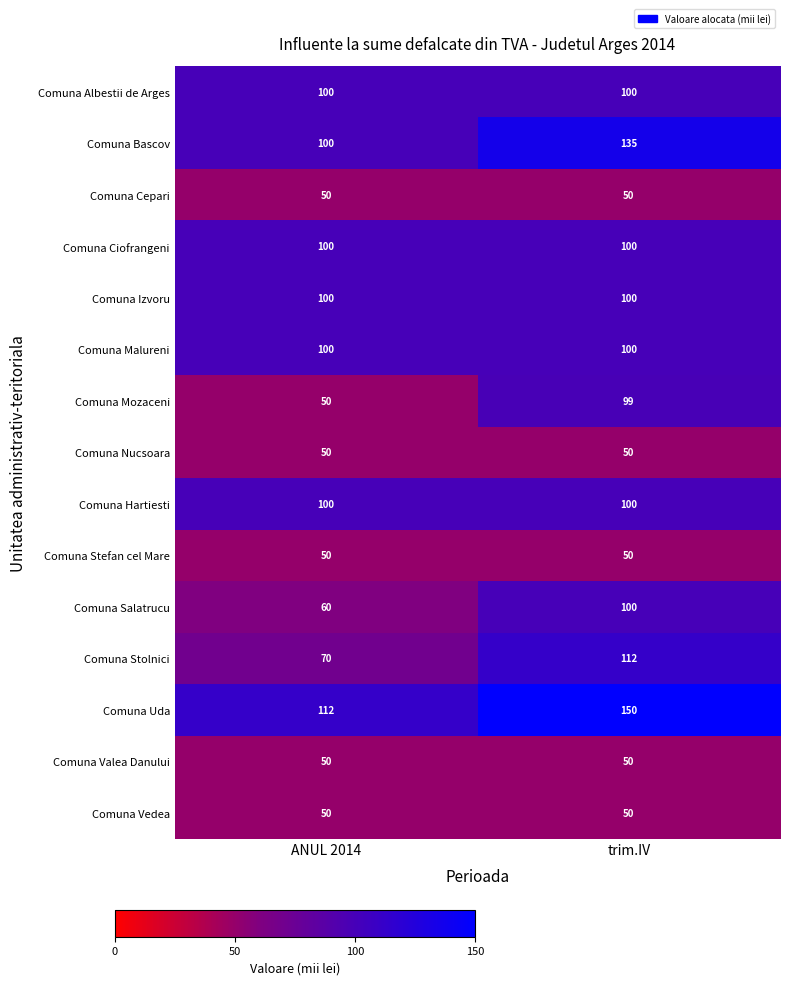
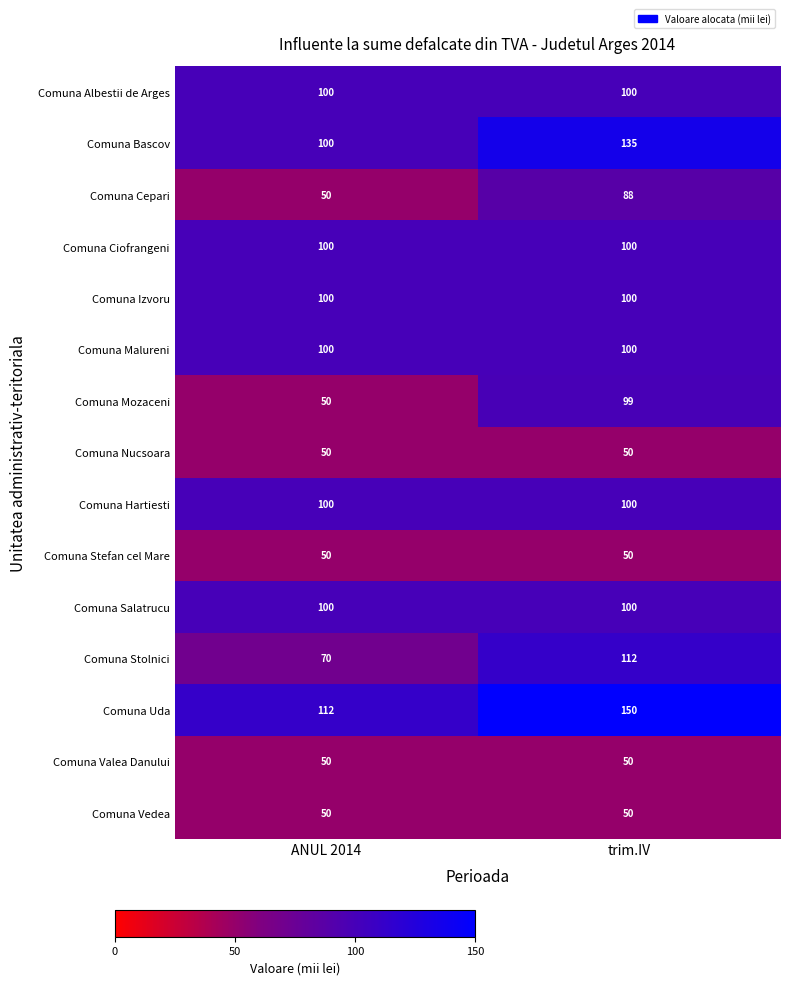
  {
    "Comuna Albestii de Arges": {
      "ANUL 2014": 100,
      "trim.IV": 100
    },
    "Comuna Bascov": {
      "ANUL 2014": 100,
      "trim.IV": 135
    },
    "Comuna Cepari": {
      "ANUL 2014": 50,
-     "trim.IV": 50
+     "trim.IV": 88
    },
    "Comuna Ciofrangeni": {
      "ANUL 2014": 100,
      "trim.IV": 100
    },
    "Comuna Izvoru": {
      "ANUL 2014": 100,
      "trim.IV": 100
    },
    "Comuna Malureni": {
      "ANUL 2014": 100,
      "trim.IV": 100
    },
    "Comuna Mozaceni": {
      "ANUL 2014": 50,
      "trim.IV": 99
    },
    "Comuna Nucsoara": {
      "ANUL 2014": 50,
      "trim.IV": 50
    },
    "Comuna Hartiesti": {
      "ANUL 2014": 100,
      "trim.IV": 100
    },
    "Comuna Stefan cel Mare": {
      "ANUL 2014": 50,
      "trim.IV": 50
    },
    "Comuna Salatrucu": {
-     "ANUL 2014": 60,
+     "ANUL 2014": 100,
      "trim.IV": 100
    },
    "Comuna Stolnici": {
      "ANUL 2014": 70,
      "trim.IV": 112
    },
    "Comuna Uda": {
      "ANUL 2014": 112,
      "trim.IV": 150
    },
    "Comuna Valea Danului": {
      "ANUL 2014": 50,
      "trim.IV": 50
    },
    "Comuna Vedea": {
      "ANUL 2014": 50,
      "trim.IV": 50
    }
  }
